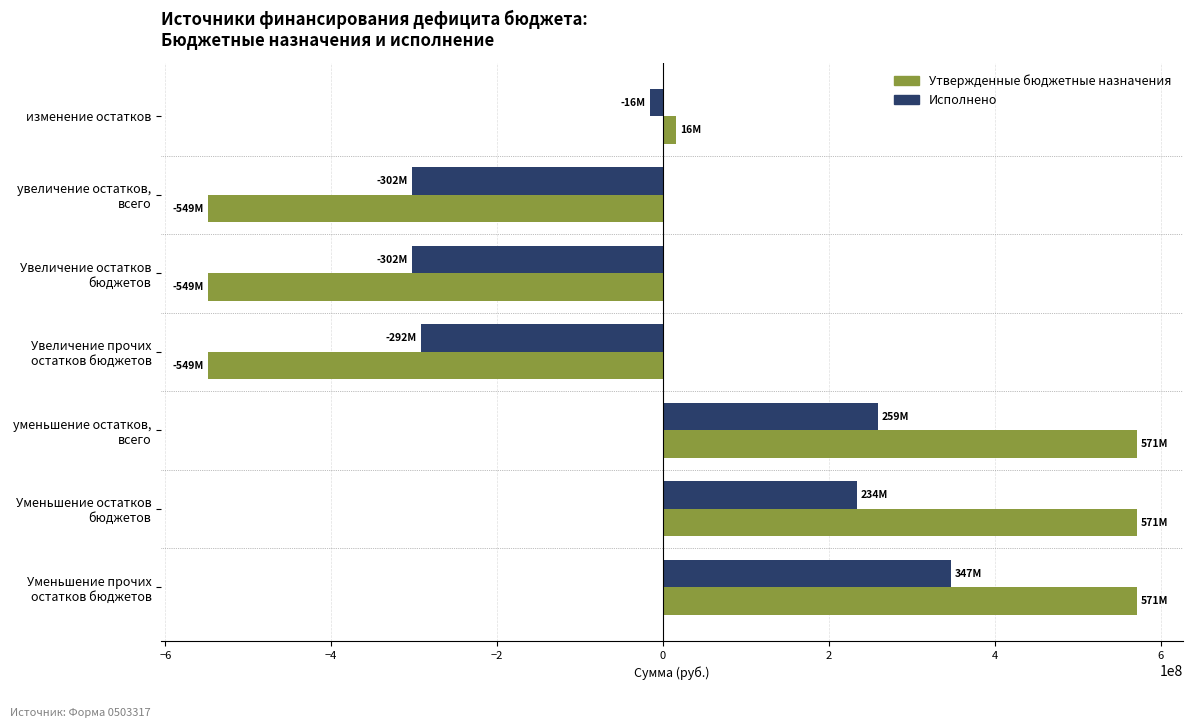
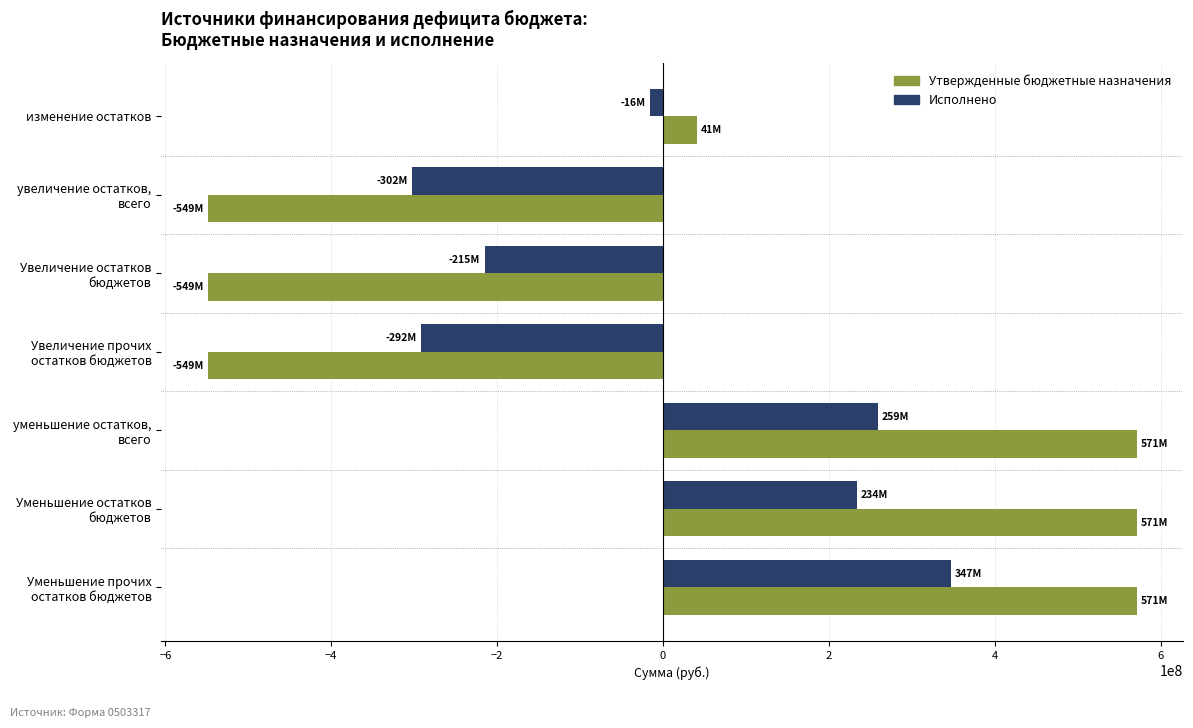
  {
    "Утвержденные бюджетные назначения": {
-     "изменение остатков": "16M",
+     "изменение остатков": "41M",
      "увеличение остатков, всего": "-549M",
      "Увеличение остатков бюджетов": "-549M",
      "Увеличение прочих остатков бюджетов": "-549M",
      "уменьшение остатков, всего": "571M",
      "Уменьшение остатков бюджетов": "571M",
      "Уменьшение прочих остатков бюджетов": "571M"
    },
    "Исполнено": {
      "изменение остатков": "-16M",
      "увеличение остатков, всего": "-302M",
-     "Увеличение остатков бюджетов": "-302M",
+     "Увеличение остатков бюджетов": "-215M",
      "Увеличение прочих остатков бюджетов": "-292M",
      "уменьшение остатков, всего": "259M",
      "Уменьшение остатков бюджетов": "234M",
      "Уменьшение прочих остатков бюджетов": "347M"
    }
  }
